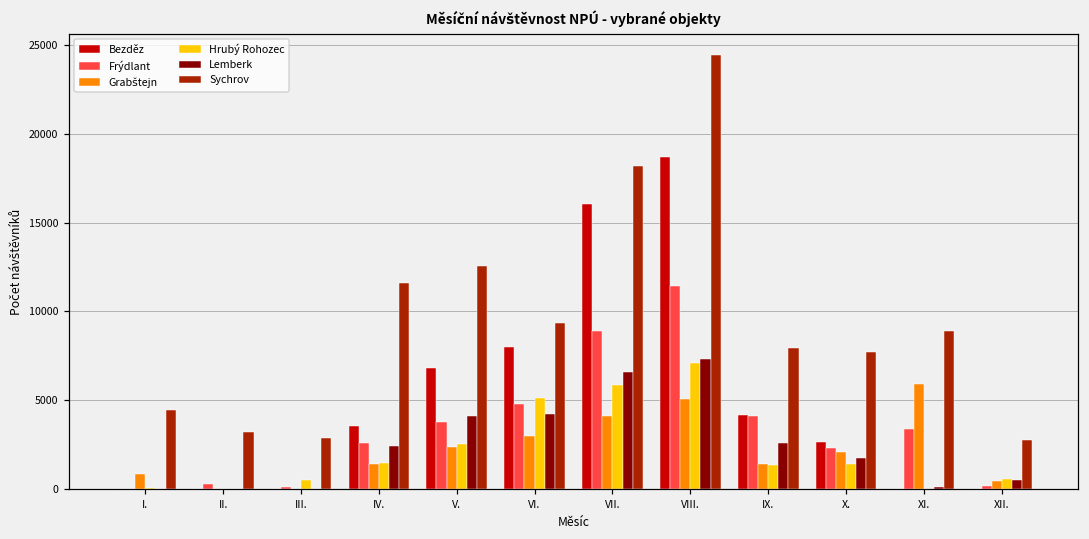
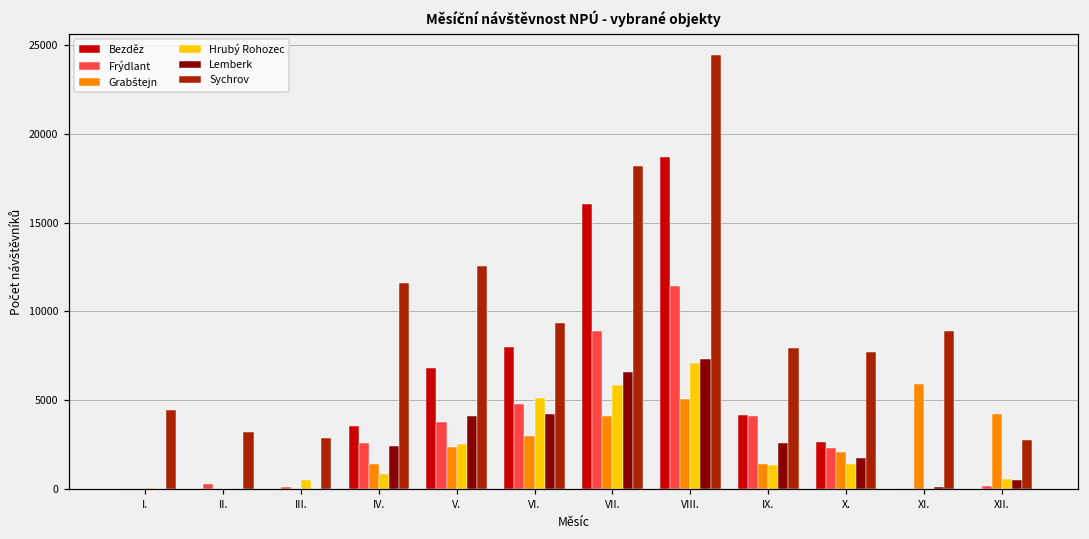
  {
    "Frýdlant": {
      "I.": 0,
      "II.": 300,
      "IV.": 2600,
      "V.": 3800,
      "VI.": 4800,
      "VII.": 8900,
      "VIII.": 11400,
      "IX.": 4100,
      "X.": 2300,
-     "XI.": 3400,
+     "XI.": 0,
      "XII.": 200
    },
    "Grabštejn": {
-     "I.": 900,
+     "I.": 0,
      "III.": 0,
      "IV.": 1400,
      "V.": 2400,
      "VI.": 3000,
      "VII.": 4100,
      "VIII.": 5100,
      "IX.": 1400,
      "X.": 2100,
      "XI.": 5900,
-     "XII.": 400
+     "XII.": 4200
    },
    "Hrubý Rohozec": {
      "II.": 0,
      "III.": 500,
-     "IV.": 1400,
+     "IV.": 800,
      "V.": 2500,
      "VI.": 5200,
      "VII.": 5800,
      "VIII.": 7100,
      "IX.": 1300,
      "X.": 1400,
      "XI.": 0,
      "XII.": 500
    }
  }
